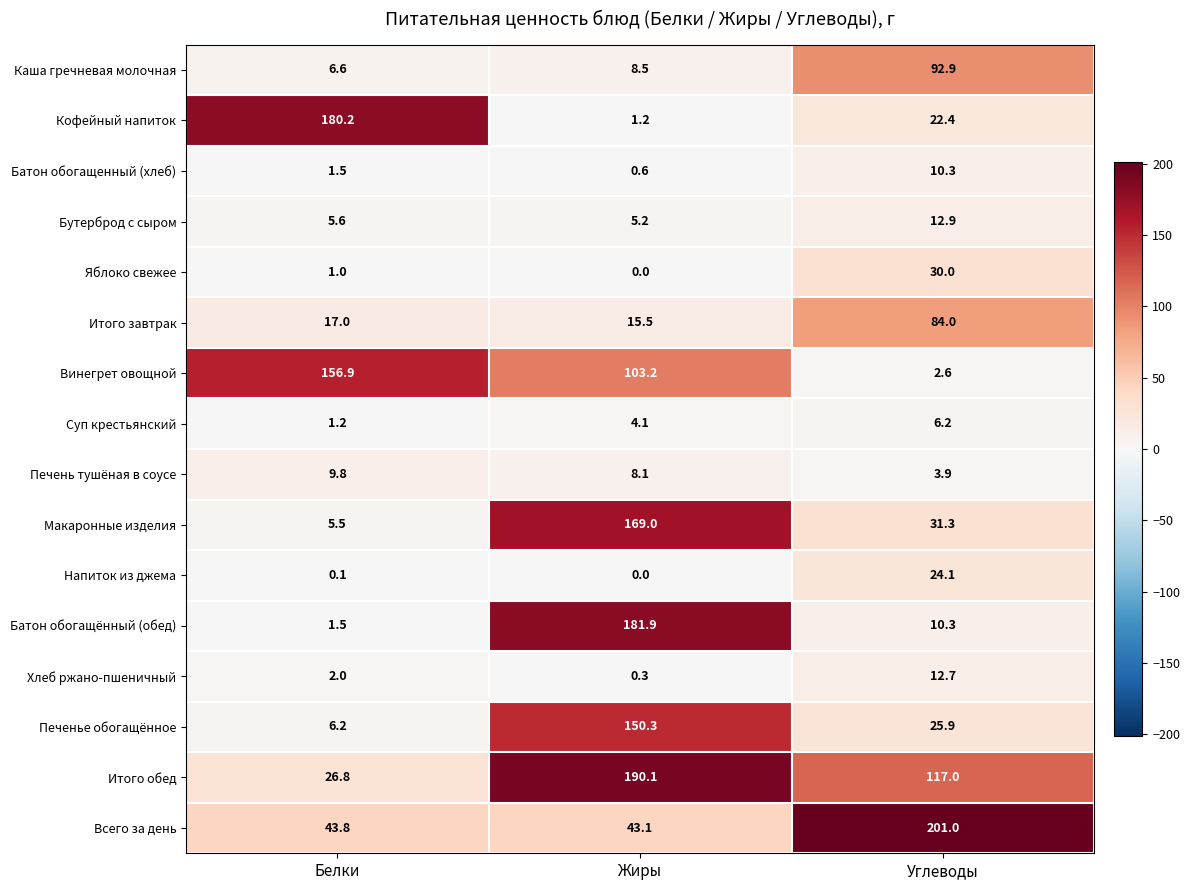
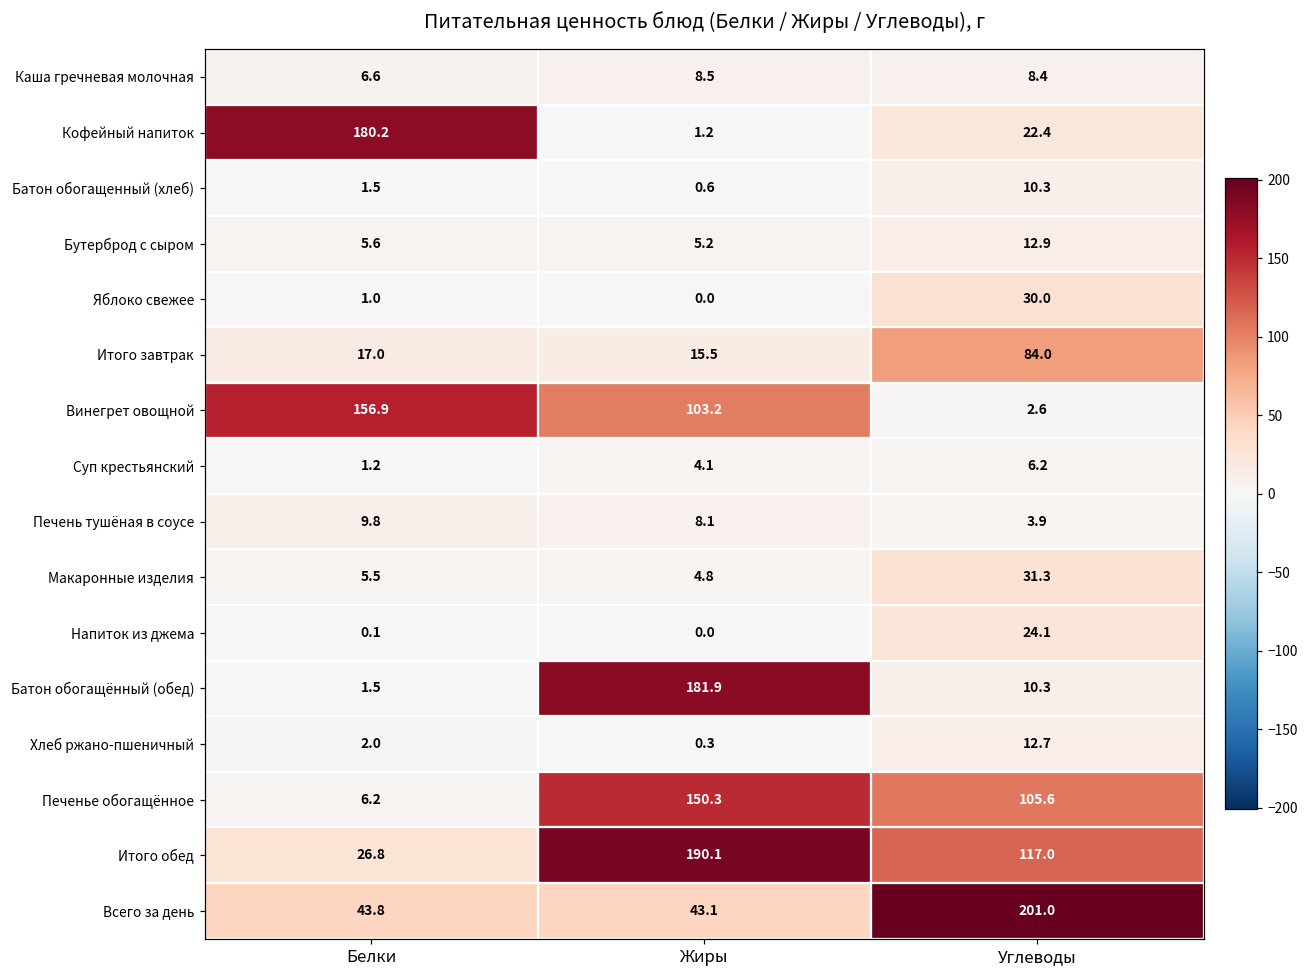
  {
    "Каша гречневая молочная": {
      "Белки": 6.6,
      "Жиры": 8.5,
-     "Углеводы": 92.9
+     "Углеводы": 8.4
    },
    "Кофейный напиток": {
      "Белки": 180.2,
      "Жиры": 1.2,
      "Углеводы": 22.4
    },
    "Батон обогащенный (хлеб)": {
      "Белки": 1.5,
      "Жиры": 0.6,
      "Углеводы": 10.3
    },
    "Бутерброд с сыром": {
      "Белки": 5.6,
      "Жиры": 5.2,
      "Углеводы": 12.9
    },
    "Яблоко свежее": {
      "Белки": 1.0,
      "Жиры": 0.0,
      "Углеводы": 30.0
    },
    "Итого завтрак": {
      "Белки": 17.0,
      "Жиры": 15.5,
      "Углеводы": 84.0
    },
    "Винегрет овощной": {
      "Белки": 156.9,
      "Жиры": 103.2,
      "Углеводы": 2.6
    },
    "Суп крестьянский": {
      "Белки": 1.2,
      "Жиры": 4.1,
      "Углеводы": 6.2
    },
    "Печень тушёная в соусе": {
      "Белки": 9.8,
      "Жиры": 8.1,
      "Углеводы": 3.9
    },
    "Макаронные изделия": {
      "Белки": 5.5,
-     "Жиры": 169.0,
+     "Жиры": 4.8,
      "Углеводы": 31.3
    },
    "Напиток из джема": {
      "Белки": 0.1,
      "Жиры": 0.0,
      "Углеводы": 24.1
    },
    "Батон обогащённый (обед)": {
      "Белки": 1.5,
      "Жиры": 181.9,
      "Углеводы": 10.3
    },
    "Хлеб ржано-пшеничный": {
      "Белки": 2.0,
      "Жиры": 0.3,
      "Углеводы": 12.7
    },
    "Печенье обогащённое": {
      "Белки": 6.2,
      "Жиры": 150.3,
-     "Углеводы": 25.9
+     "Углеводы": 105.6
    },
    "Итого обед": {
      "Белки": 26.8,
      "Жиры": 190.1,
      "Углеводы": 117.0
    },
    "Всего за день": {
      "Белки": 43.8,
      "Жиры": 43.1,
      "Углеводы": 201.0
    }
  }
